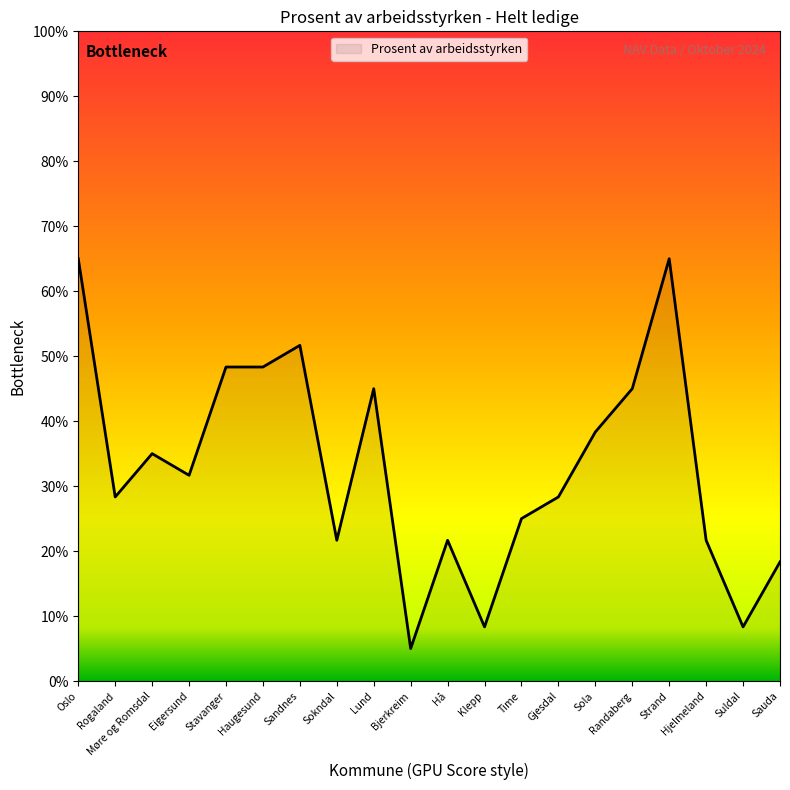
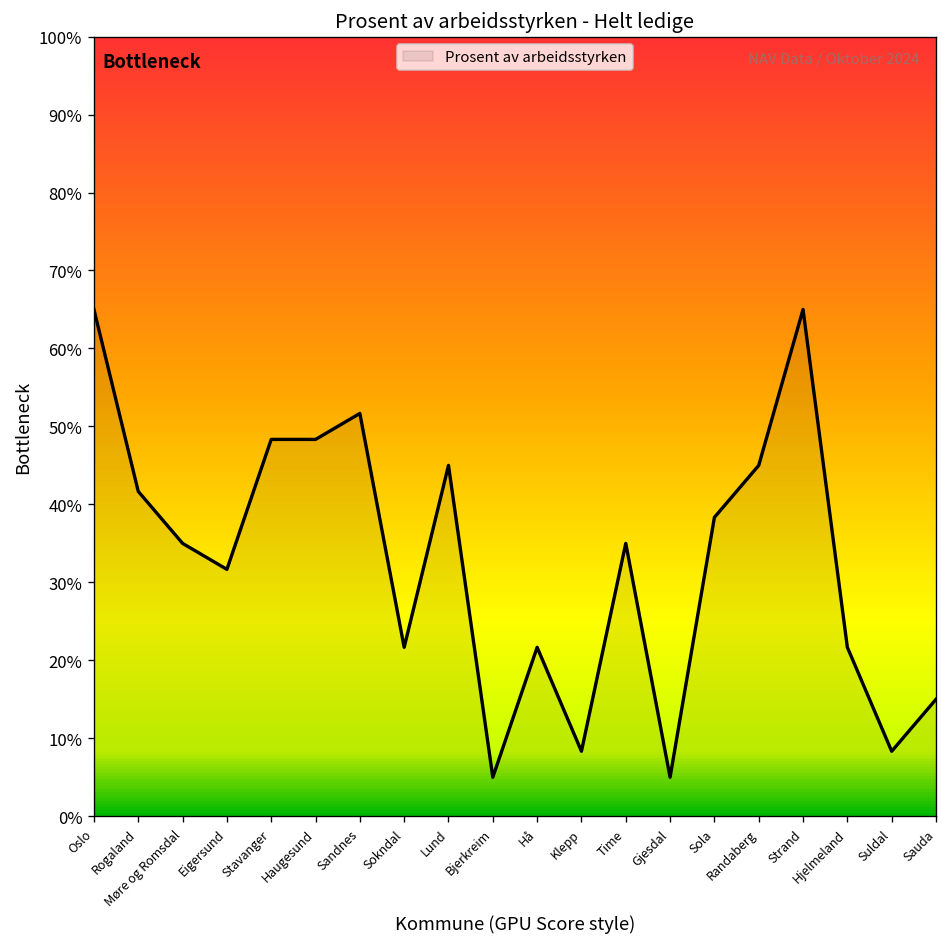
  {
    "Oslo": "65%",
-   "Rogaland": "28%",
+   "Rogaland": "42%",
    "Møre og Romsdal": "35%",
    "Eigersund": "32%",
    "Stavanger": "48%",
    "Haugesund": "48%",
    "Sandnes": "52%",
    "Sokndal": "22%",
    "Lund": "45%",
    "Bjerkreim": "5%",
    "Hå": "22%",
    "Klepp": "8%",
-   "Time": "25%",
-   "Gjesdal": "28%",
+   "Time": "35%",
+   "Gjesdal": "5%",
    "Sola": "38%",
    "Randaberg": "45%",
    "Strand": "65%",
    "Hjelmeland": "22%",
    "Suldal": "8%",
-   "Sauda": "18%"
+   "Sauda": "15%"
  }
